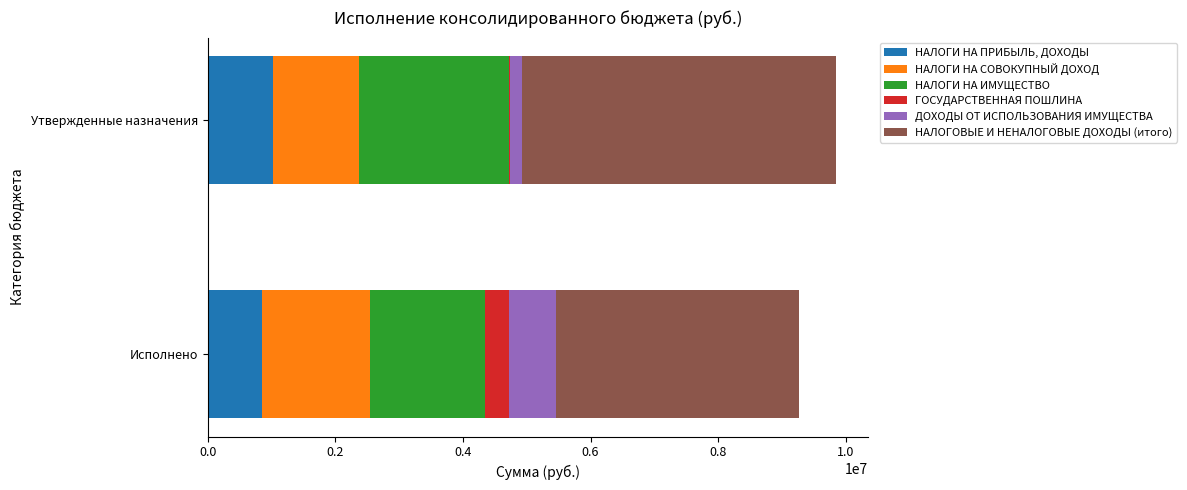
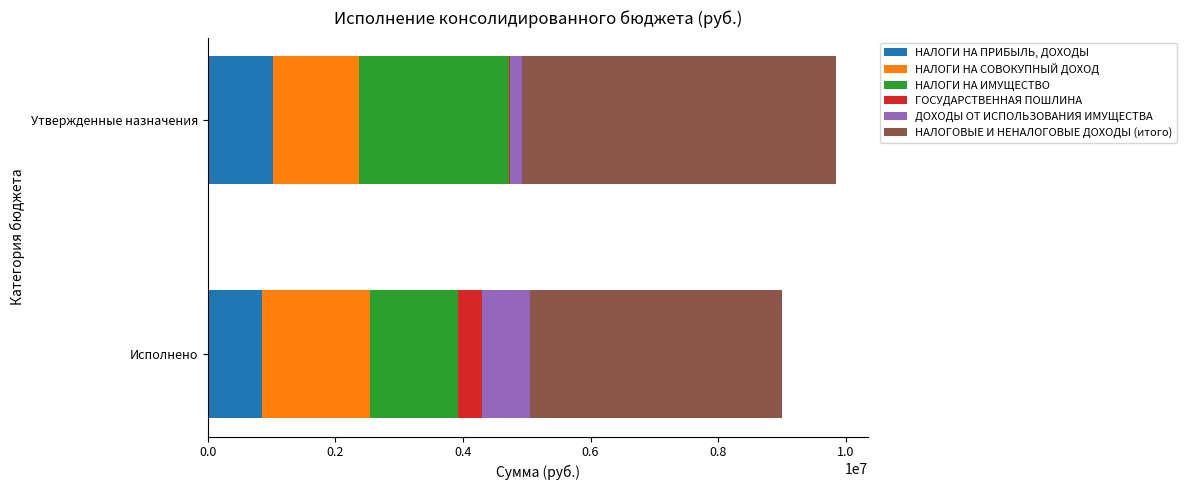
  {
    "НАЛОГИ НА ПРИБЫЛЬ, ДОХОДЫ": {
      "Утвержденные назначения": 1000000,
      "Исполнено": 800000
    },
    "НАЛОГИ НА СОВОКУПНЫЙ ДОХОД": {
      "Утвержденные назначения": 1400000,
      "Исполнено": 1700000
    },
    "НАЛОГИ НА ИМУЩЕСТВО": {
      "Утвержденные назначения": 2300000,
-     "Исполнено": 1800000
+     "Исполнено": 1400000
    },
    "ГОСУДАРСТВЕННАЯ ПОШЛИНА": {
      "Исполнено": 400000
    },
    "ДОХОДЫ ОТ ИСПОЛЬЗОВАНИЯ ИМУЩЕСТВА": {
      "Утвержденные назначения": 200000,
      "Исполнено": 700000
    },
    "НАЛОГОВЫЕ И НЕНАЛОГОВЫЕ ДОХОДЫ (итого)": {
      "Утвержденные назначения": 4900000,
-     "Исполнено": 3800000
+     "Исполнено": 4000000
    }
  }
